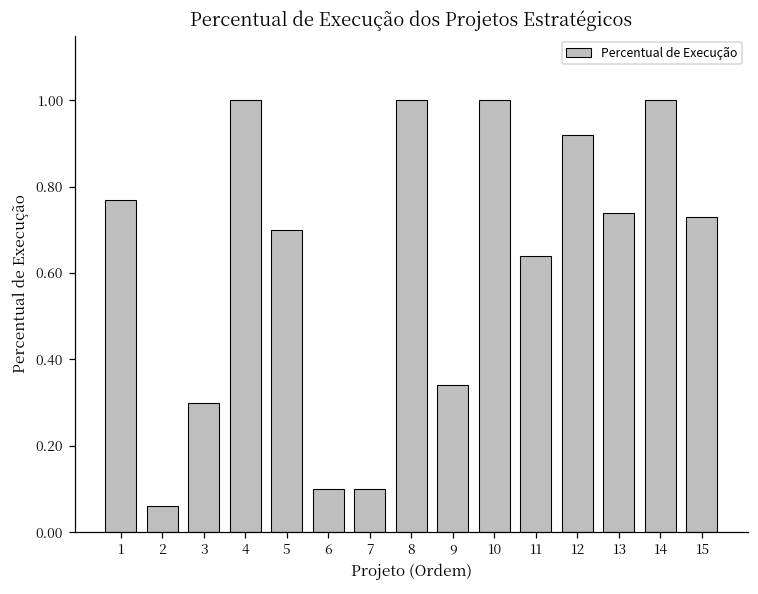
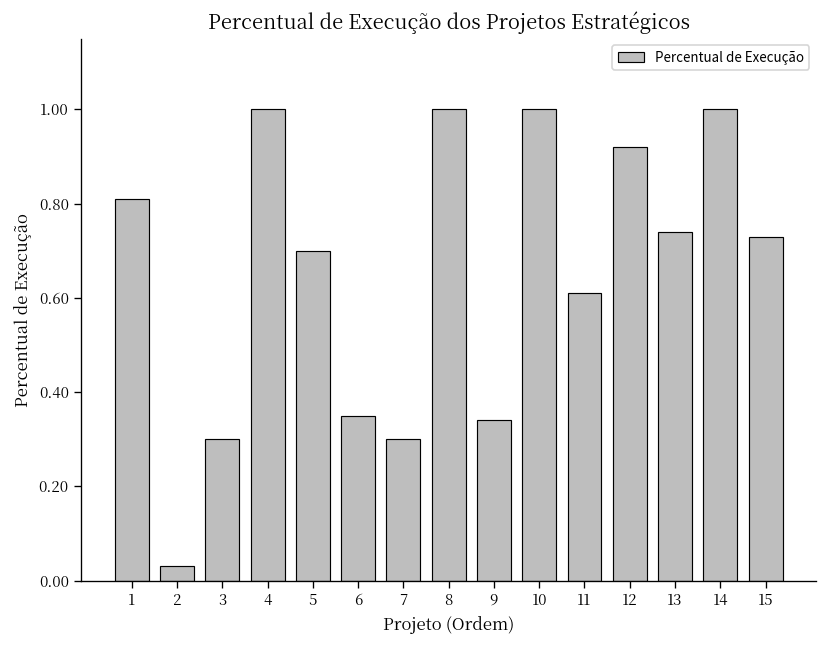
  {
-   "1": 0.77,
-   "2": 0.06,
+   "1": 0.81,
+   "2": 0.03,
    "3": 0.30,
    "4": 1.00,
    "5": 0.70,
-   "6": 0.10,
-   "7": 0.1,
+   "6": 0.35,
+   "7": 0.3,
    "8": 1.00,
    "9": 0.34,
    "10": 1.00,
-   "11": 0.64,
+   "11": 0.61,
    "12": 0.92,
    "13": 0.74,
    "14": 1.00,
    "15": 0.73
  }
